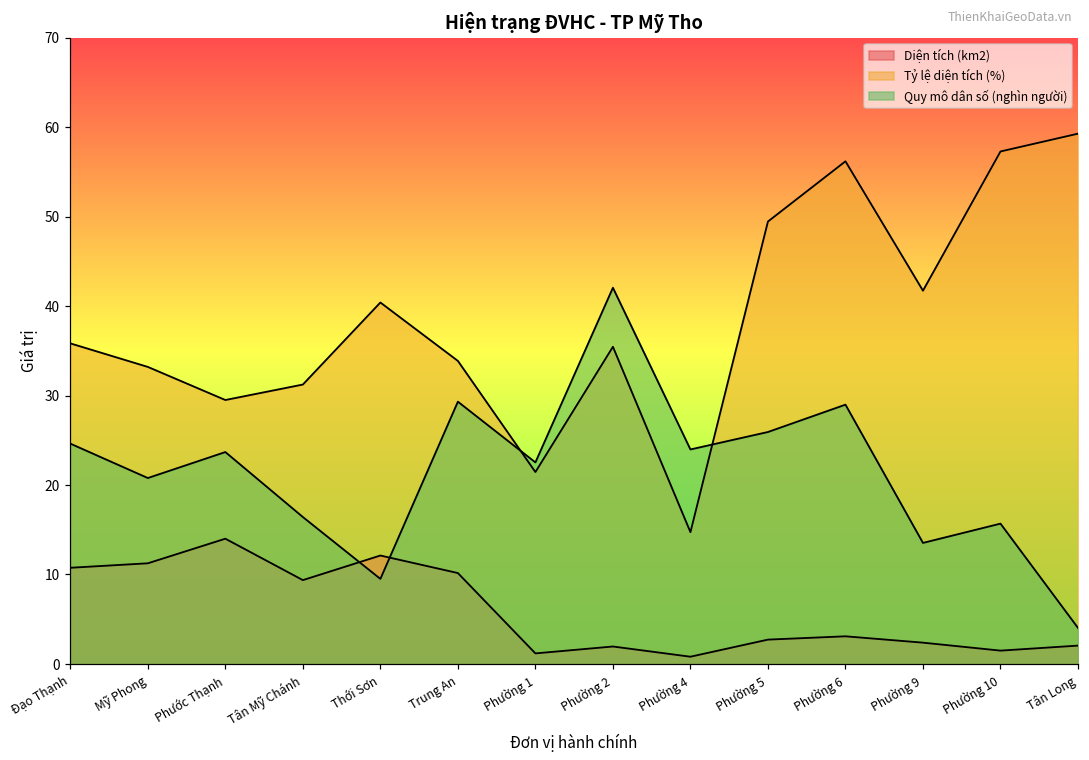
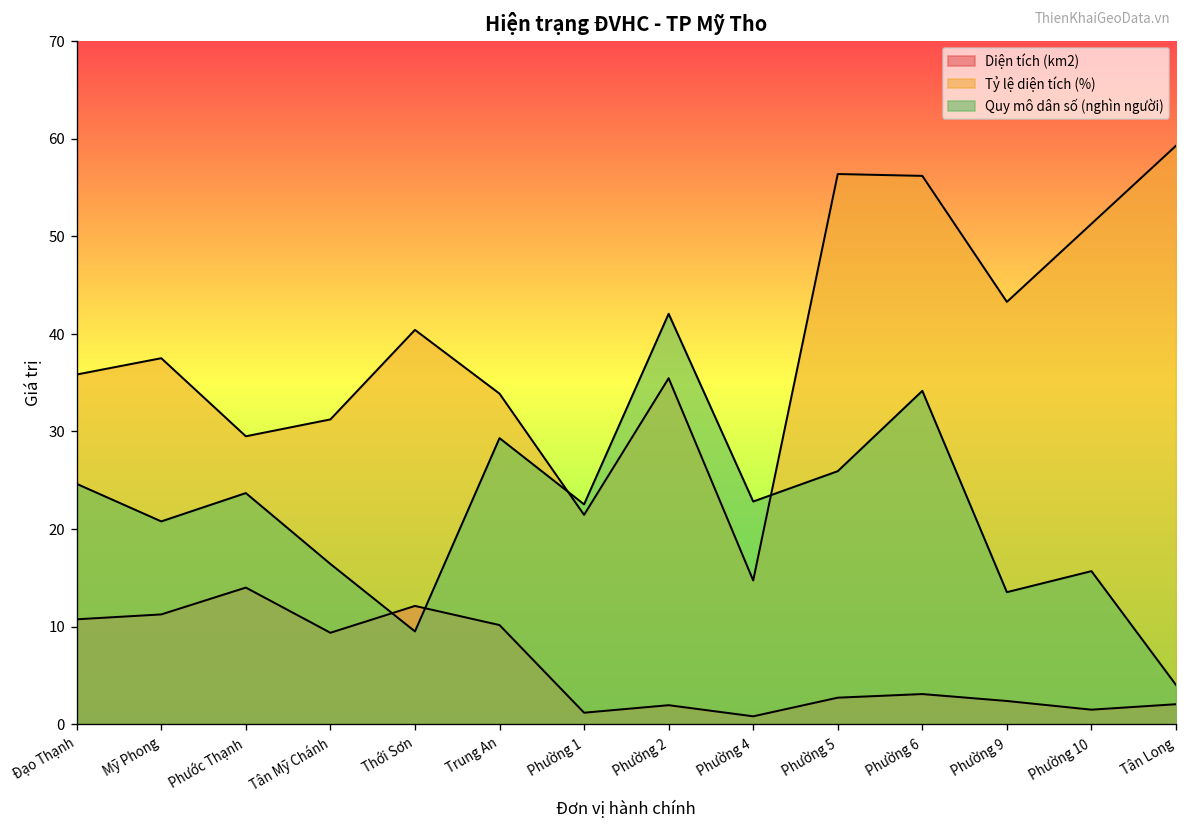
  {
    "Diện tích (km2)": {
      "Đạo Thạnh": 11,
      "Mỹ Phong": 11,
      "Phước Thạnh": 14,
      "Tân Mỹ Chánh": 9,
      "Thới Sơn": 12,
      "Trung An": 10,
      "Phường 1": 1,
      "Phường 2": 2,
      "Phường 4": 1,
      "Phường 5": 3,
      "Phường 6": 3,
      "Phường 9": 2,
      "Phường 10": 1,
      "Tân Long": 2
    },
    "Tỷ lệ diện tích (%)": {
      "Đạo Thạnh": 36,
-     "Mỹ Phong": 33,
+     "Mỹ Phong": 38,
      "Phước Thạnh": 30,
      "Tân Mỹ Chánh": 31,
      "Thới Sơn": 40,
      "Trung An": 34,
      "Phường 1": 21,
      "Phường 2": 35,
      "Phường 4": 15,
-     "Phường 5": 49,
+     "Phường 5": 56,
      "Phường 6": 56,
-     "Phường 9": 42,
-     "Phường 10": 57,
+     "Phường 9": 43,
+     "Phường 10": 51,
      "Tân Long": 59
    },
    "Quy mô dân số (nghìn người)": {
      "Đạo Thạnh": 25,
      "Mỹ Phong": 21,
      "Phước Thạnh": 24,
      "Tân Mỹ Chánh": 16,
      "Thới Sơn": 10,
      "Trung An": 29,
      "Phường 1": 23,
      "Phường 2": 42,
-     "Phường 4": 24,
+     "Phường 4": 23,
      "Phường 5": 26,
-     "Phường 6": 29,
+     "Phường 6": 34,
      "Phường 9": 14,
      "Phường 10": 16,
      "Tân Long": 4
    }
  }
